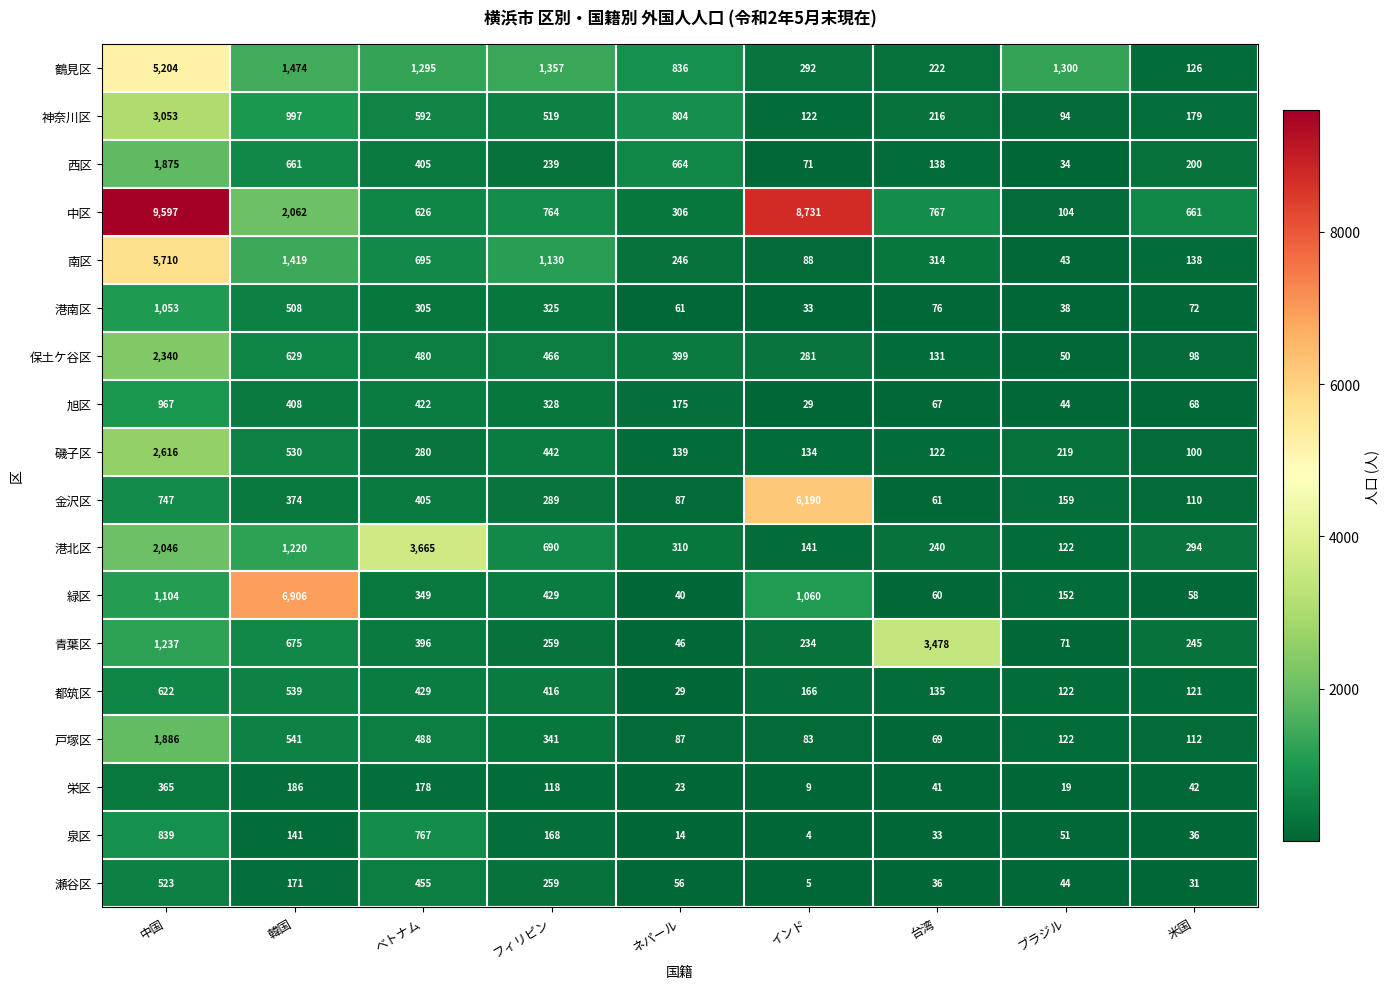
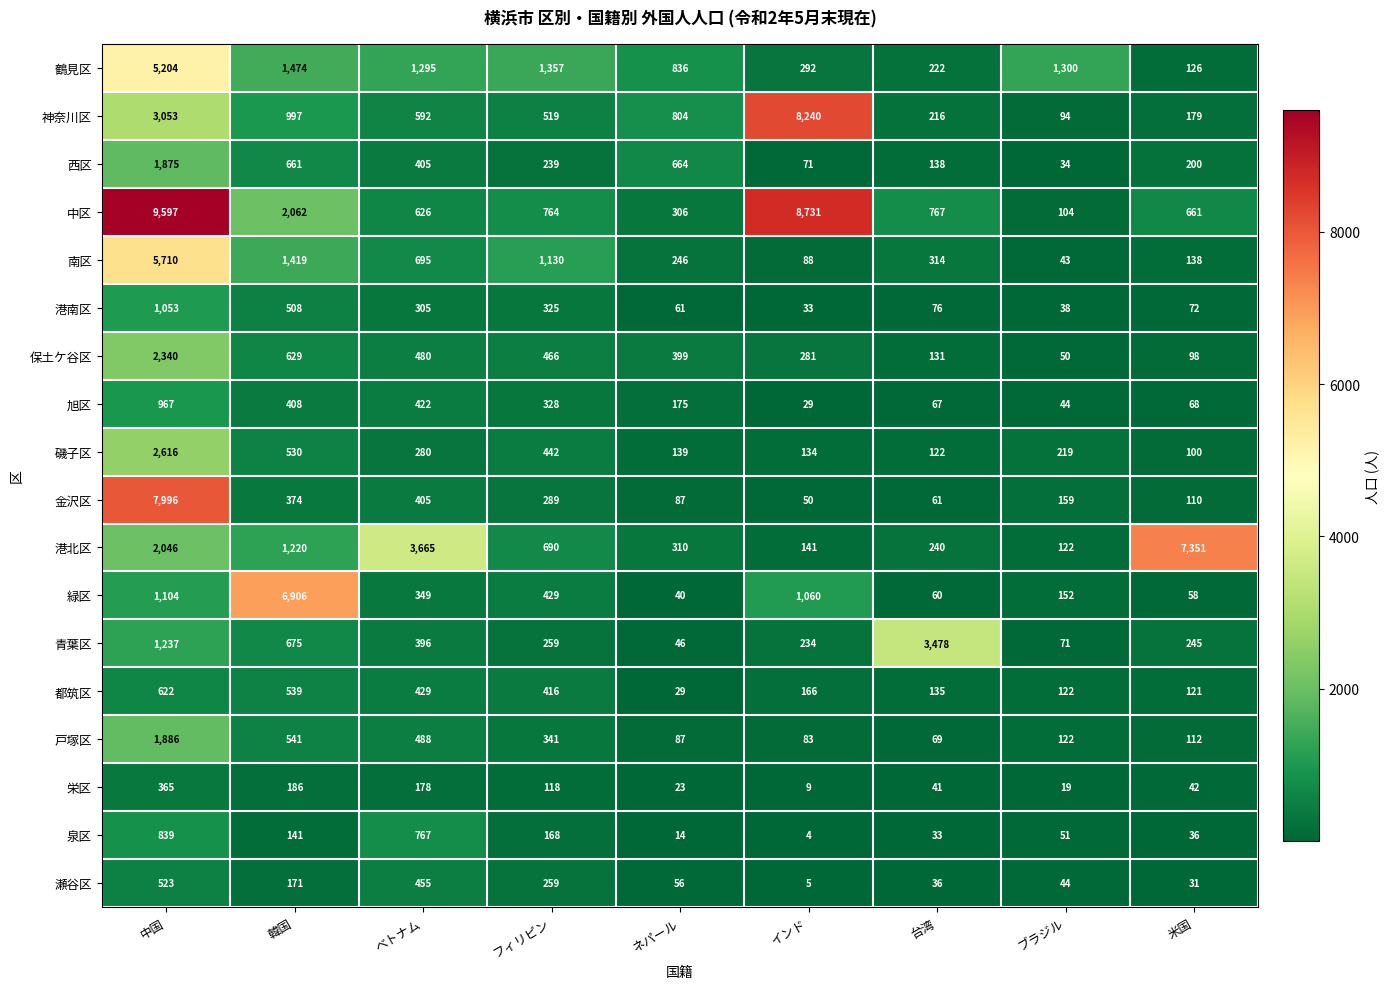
  {
    "鶴見区": {
      "中国": "5,204",
      "韓国": "1,474",
      "ベトナム": "1,295",
      "フィリピン": "1,357",
      "ネパール": "836",
      "インド": "292",
      "台湾": "222",
      "ブラジル": "1,300",
      "米国": "126"
    },
    "神奈川区": {
      "中国": "3,053",
      "韓国": "997",
      "ベトナム": "592",
      "フィリピン": "519",
      "ネパール": "804",
-     "インド": "122",
+     "インド": "8,240",
      "台湾": "216",
      "ブラジル": "94",
      "米国": "179"
    },
    "西区": {
      "中国": "1,875",
      "韓国": "661",
      "ベトナム": "405",
      "フィリピン": "239",
      "ネパール": "664",
      "インド": "71",
      "台湾": "138",
      "ブラジル": "34",
      "米国": "200"
    },
    "中区": {
      "中国": "9,597",
      "韓国": "2,062",
      "ベトナム": "626",
      "フィリピン": "764",
      "ネパール": "306",
      "インド": "8,731",
      "台湾": "767",
      "ブラジル": "104",
      "米国": "661"
    },
    "南区": {
      "中国": "5,710",
      "韓国": "1,419",
      "ベトナム": "695",
      "フィリピン": "1,130",
      "ネパール": "246",
      "インド": "88",
      "台湾": "314",
      "ブラジル": "43",
      "米国": "138"
    },
    "港南区": {
      "中国": "1,053",
      "韓国": "508",
      "ベトナム": "305",
      "フィリピン": "325",
      "ネパール": "61",
      "インド": "33",
      "台湾": "76",
      "ブラジル": "38",
      "米国": "72"
    },
    "保土ケ谷区": {
      "中国": "2,340",
      "韓国": "629",
      "ベトナム": "480",
      "フィリピン": "466",
      "ネパール": "399",
      "インド": "281",
      "台湾": "131",
      "ブラジル": "50",
      "米国": "98"
    },
    "旭区": {
      "中国": "967",
      "韓国": "408",
      "ベトナム": "422",
      "フィリピン": "328",
      "ネパール": "175",
      "インド": "29",
      "台湾": "67",
      "ブラジル": "44",
      "米国": "68"
    },
    "磯子区": {
      "中国": "2,616",
      "韓国": "530",
      "ベトナム": "280",
      "フィリピン": "442",
      "ネパール": "139",
      "インド": "134",
      "台湾": "122",
      "ブラジル": "219",
      "米国": "100"
    },
    "金沢区": {
-     "中国": "747",
+     "中国": "7,996",
      "韓国": "374",
      "ベトナム": "405",
      "フィリピン": "289",
      "ネパール": "87",
-     "インド": "6,190",
+     "インド": "50",
      "台湾": "61",
      "ブラジル": "159",
      "米国": "110"
    },
    "港北区": {
      "中国": "2,046",
      "韓国": "1,220",
      "ベトナム": "3,665",
      "フィリピン": "690",
      "ネパール": "310",
      "インド": "141",
      "台湾": "240",
      "ブラジル": "122",
-     "米国": "294"
+     "米国": "7,351"
    },
    "緑区": {
      "中国": "1,104",
      "韓国": "6,906",
      "ベトナム": "349",
      "フィリピン": "429",
      "ネパール": "40",
      "インド": "1,060",
      "台湾": "60",
      "ブラジル": "152",
      "米国": "58"
    },
    "青葉区": {
      "中国": "1,237",
      "韓国": "675",
      "ベトナム": "396",
      "フィリピン": "259",
      "ネパール": "46",
      "インド": "234",
      "台湾": "3,478",
      "ブラジル": "71",
      "米国": "245"
    },
    "都筑区": {
      "中国": "622",
      "韓国": "539",
      "ベトナム": "429",
      "フィリピン": "416",
      "ネパール": "29",
      "インド": "166",
      "台湾": "135",
      "ブラジル": "122",
      "米国": "121"
    },
    "戸塚区": {
      "中国": "1,886",
      "韓国": "541",
      "ベトナム": "488",
      "フィリピン": "341",
      "ネパール": "87",
      "インド": "83",
      "台湾": "69",
      "ブラジル": "122",
      "米国": "112"
    },
    "栄区": {
      "中国": "365",
      "韓国": "186",
      "ベトナム": "178",
      "フィリピン": "118",
      "ネパール": "23",
      "インド": "9",
      "台湾": "41",
      "ブラジル": "19",
      "米国": "42"
    },
    "泉区": {
      "中国": "839",
      "韓国": "141",
      "ベトナム": "767",
      "フィリピン": "168",
      "ネパール": "14",
      "インド": "4",
      "台湾": "33",
      "ブラジル": "51",
      "米国": "36"
    },
    "瀬谷区": {
      "中国": "523",
      "韓国": "171",
      "ベトナム": "455",
      "フィリピン": "259",
      "ネパール": "56",
      "インド": "5",
      "台湾": "36",
      "ブラジル": "44",
      "米国": "31"
    }
  }
